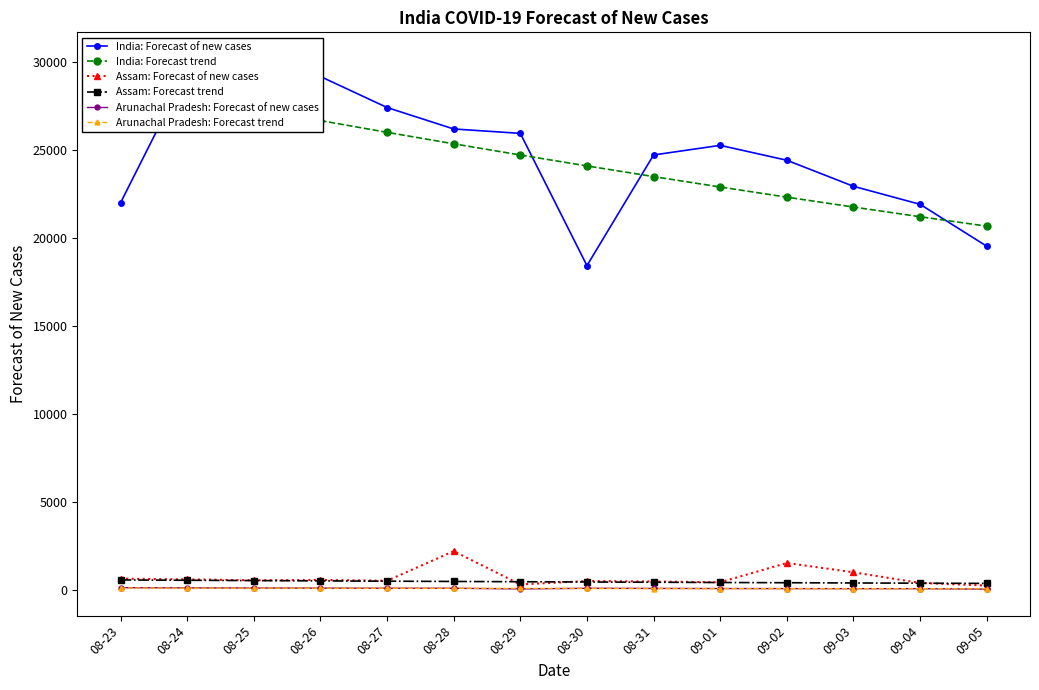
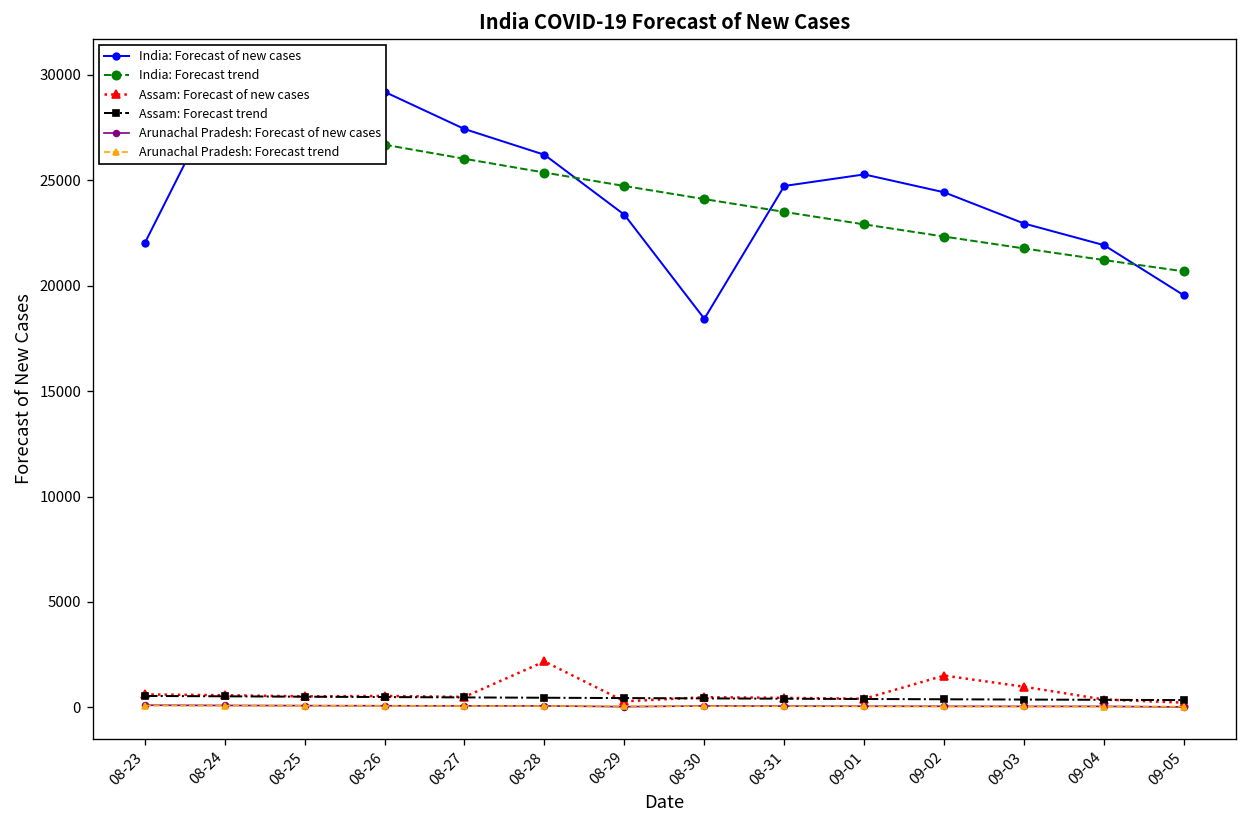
  {
    "India: Forecast of new cases": {
      "08-23": 22000,
      "08-27": 27400,
      "08-28": 26200,
-     "08-29": 25900,
+     "08-29": 23400,
      "08-30": 18400,
      "08-31": 24700,
      "09-01": 25300,
      "09-02": 24400,
      "09-03": 22900,
      "09-04": 21900,
      "09-05": 19500
    },
    "India: Forecast trend": {
      "08-27": 26000,
      "08-28": 25400,
      "08-29": 24700,
      "08-30": 24100,
      "08-31": 23500,
      "09-01": 22900,
      "09-02": 22300,
      "09-03": 21800,
      "09-04": 21200,
      "09-05": 20700
    },
    "Assam: Forecast of new cases": {
      "08-28": 2200,
      "08-29": 300,
      "09-02": 1500,
      "09-03": 1000
    },
    "Assam: Forecast trend": {
      "08-28": 500,
      "08-29": 400,
      "09-02": 400,
      "09-03": 400
    }
  }
